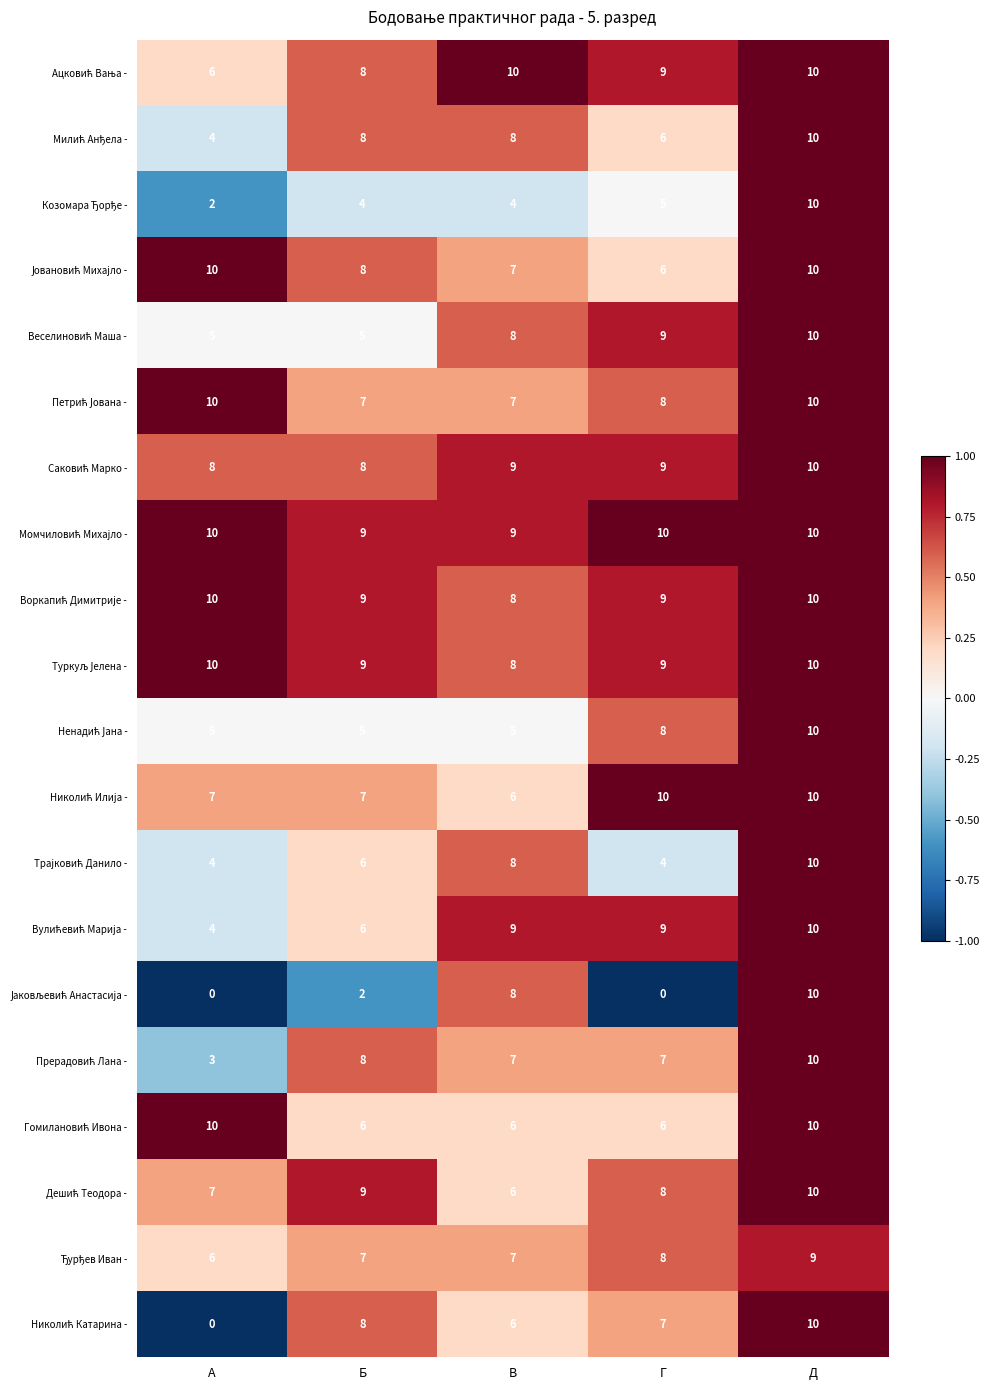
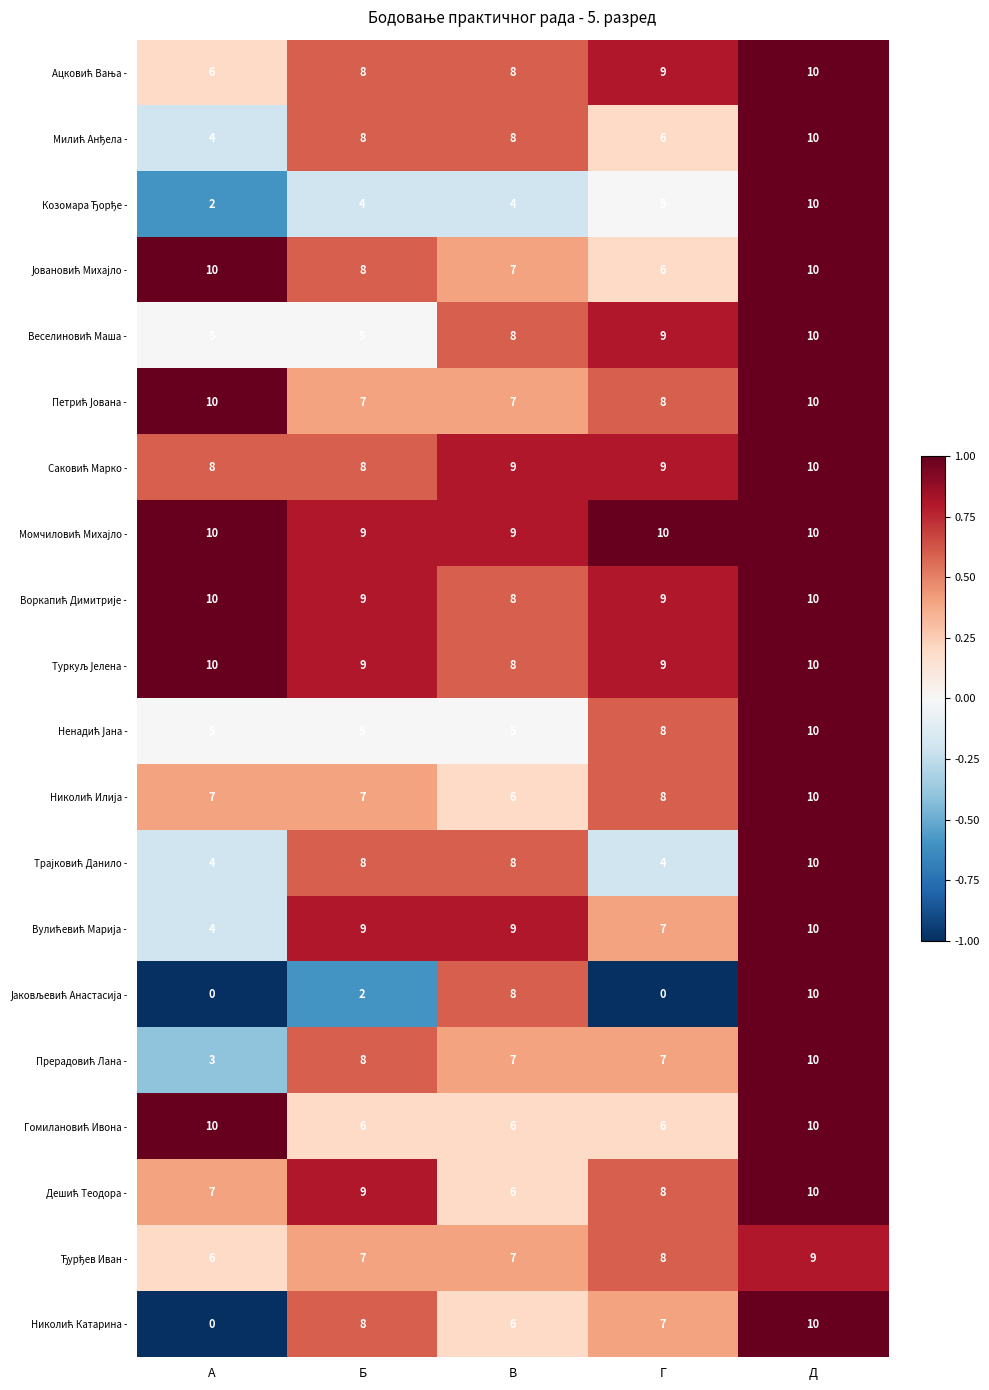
  {
    "Ацковић Вања -": {
      "А": 6,
      "Б": 8,
-     "В": 10,
+     "В": 8,
      "Г": 9,
      "Д": 10
    },
    "Милић Анђела -": {
      "Б": 8,
      "В": 8,
      "Г": 6,
      "Д": 10
    },
    "Козомара Ђорђе -": {
      "А": 2,
      "Д": 10
    },
    "Јовановић Михајло -": {
      "А": 10,
      "Б": 8,
      "В": 7,
      "Г": 6,
      "Д": 10
    },
    "Веселиновић Маша -": {
      "В": 8,
      "Г": 9,
      "Д": 10
    },
    "Петрић Јована -": {
      "А": 10,
      "Б": 7,
      "В": 7,
      "Г": 8,
      "Д": 10
    },
    "Саковић Марко -": {
      "А": 8,
      "Б": 8,
      "В": 9,
      "Г": 9,
      "Д": 10
    },
    "Момчиловић Михајло -": {
      "А": 10,
      "Б": 9,
      "В": 9,
      "Г": 10,
      "Д": 10
    },
    "Воркапић Димитрије -": {
      "А": 10,
      "Б": 9,
      "В": 8,
      "Г": 9,
      "Д": 10
    },
    "Туркуљ Јелена -": {
      "А": 10,
      "Б": 9,
      "В": 8,
      "Г": 9,
      "Д": 10
    },
    "Ненадић Јана -": {
      "Г": 8,
      "Д": 10
    },
    "Николић Илија -": {
      "А": 7,
      "Б": 7,
      "В": 6,
-     "Г": 10,
+     "Г": 8,
      "Д": 10
    },
    "Трајковић Данило -": {
-     "Б": 6,
+     "Б": 8,
      "В": 8,
      "Д": 10
    },
    "Вулићевић Марија -": {
-     "Б": 6,
+     "Б": 9,
      "В": 9,
-     "Г": 9,
+     "Г": 7,
      "Д": 10
    },
    "Јаковљевић Анастасија -": {
      "А": 0,
      "Б": 2,
      "В": 8,
      "Г": 0,
      "Д": 10
    },
    "Прерадовић Лана -": {
      "А": 3,
      "Б": 8,
      "В": 7,
      "Г": 7,
      "Д": 10
    },
    "Гомилановић Ивона -": {
      "А": 10,
      "Б": 6,
      "В": 6,
      "Г": 6,
      "Д": 10
    },
    "Дешић Теодора -": {
      "А": 7,
      "Б": 9,
      "В": 6,
      "Г": 8,
      "Д": 10
    },
    "Ђурђев Иван -": {
      "А": 6,
      "Б": 7,
      "В": 7,
      "Г": 8,
      "Д": 9
    },
    "Николић Катарина -": {
      "А": 0,
      "Б": 8,
      "В": 6,
      "Г": 7,
      "Д": 10
    }
  }
